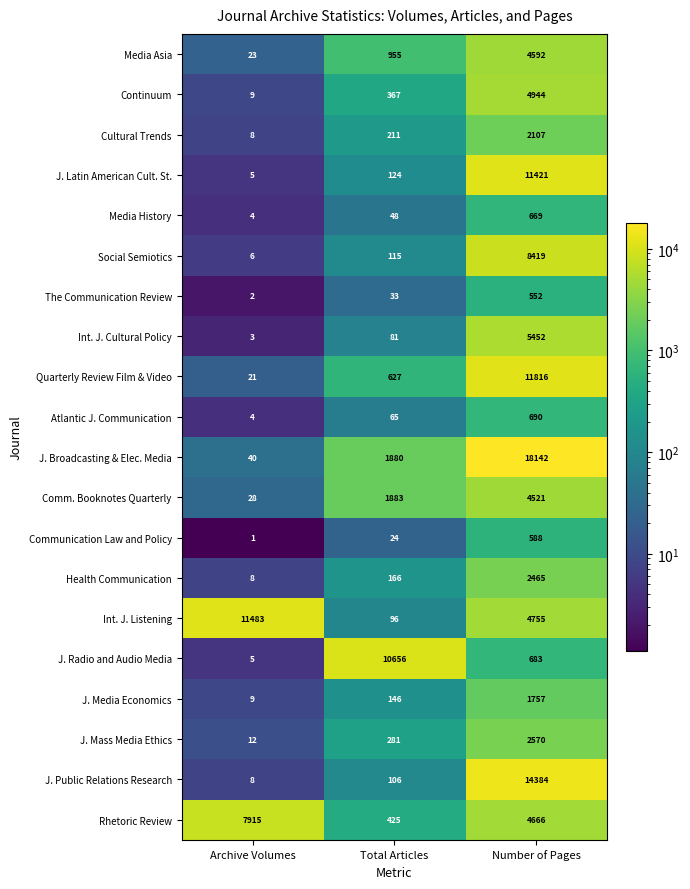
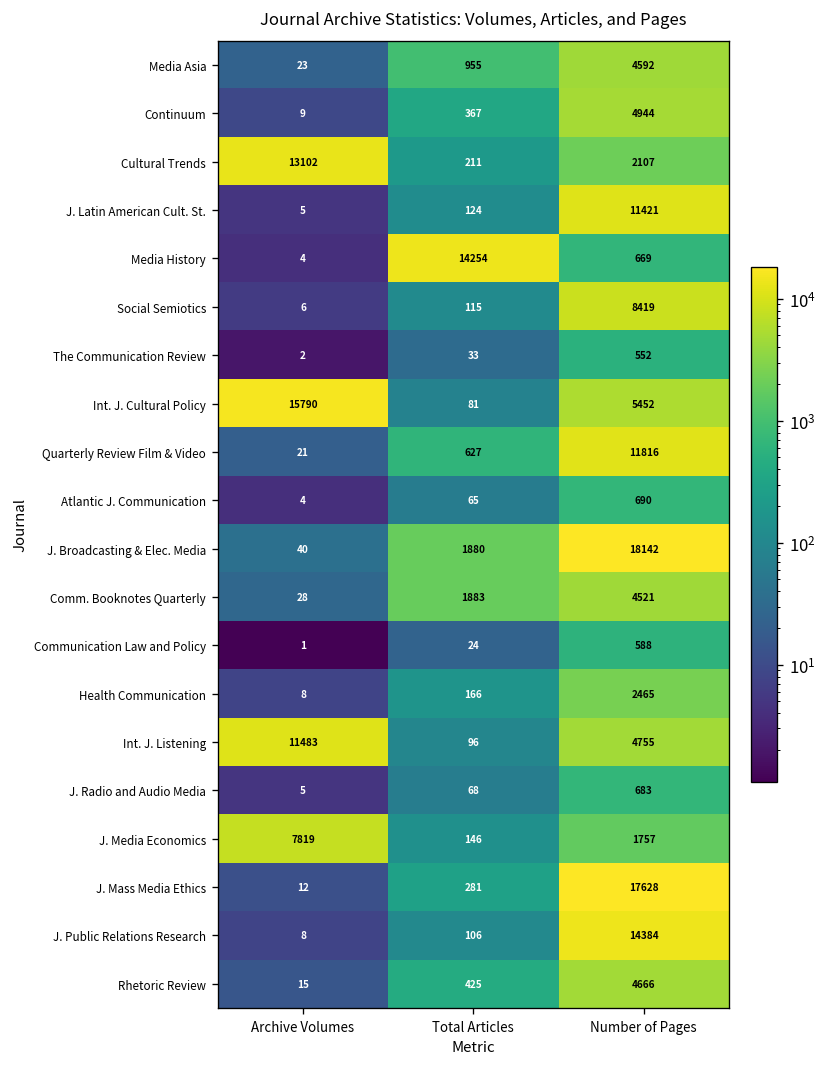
  {
    "Media Asia": {
      "Archive Volumes": 23,
      "Total Articles": 955,
      "Number of Pages": 4592
    },
    "Continuum": {
      "Archive Volumes": 9,
      "Total Articles": 367,
      "Number of Pages": 4944
    },
    "Cultural Trends": {
-     "Archive Volumes": 8,
+     "Archive Volumes": 13102,
      "Total Articles": 211,
      "Number of Pages": 2107
    },
    "J. Latin American Cult. St.": {
      "Archive Volumes": 5,
      "Total Articles": 124,
      "Number of Pages": 11421
    },
    "Media History": {
      "Archive Volumes": 4,
-     "Total Articles": 48,
+     "Total Articles": 14254,
      "Number of Pages": 669
    },
    "Social Semiotics": {
      "Archive Volumes": 6,
      "Total Articles": 115,
      "Number of Pages": 8419
    },
    "The Communication Review": {
      "Archive Volumes": 2,
      "Total Articles": 33,
      "Number of Pages": 552
    },
    "Int. J. Cultural Policy": {
-     "Archive Volumes": 3,
+     "Archive Volumes": 15790,
      "Total Articles": 81,
      "Number of Pages": 5452
    },
    "Quarterly Review Film & Video": {
      "Archive Volumes": 21,
      "Total Articles": 627,
      "Number of Pages": 11816
    },
    "Atlantic J. Communication": {
      "Archive Volumes": 4,
      "Total Articles": 65,
      "Number of Pages": 690
    },
    "J. Broadcasting & Elec. Media": {
      "Archive Volumes": 40,
      "Total Articles": 1880,
      "Number of Pages": 18142
    },
    "Comm. Booknotes Quarterly": {
      "Archive Volumes": 28,
      "Total Articles": 1883,
      "Number of Pages": 4521
    },
    "Communication Law and Policy": {
      "Archive Volumes": 1,
      "Total Articles": 24,
      "Number of Pages": 588
    },
    "Health Communication": {
      "Archive Volumes": 8,
      "Total Articles": 166,
      "Number of Pages": 2465
    },
    "Int. J. Listening": {
      "Archive Volumes": 11483,
      "Total Articles": 96,
      "Number of Pages": 4755
    },
    "J. Radio and Audio Media": {
      "Archive Volumes": 5,
-     "Total Articles": 10656,
+     "Total Articles": 68,
      "Number of Pages": 683
    },
    "J. Media Economics": {
-     "Archive Volumes": 9,
+     "Archive Volumes": 7819,
      "Total Articles": 146,
      "Number of Pages": 1757
    },
    "J. Mass Media Ethics": {
      "Archive Volumes": 12,
      "Total Articles": 281,
-     "Number of Pages": 2570
+     "Number of Pages": 17628
    },
    "J. Public Relations Research": {
      "Archive Volumes": 8,
      "Total Articles": 106,
      "Number of Pages": 14384
    },
    "Rhetoric Review": {
-     "Archive Volumes": 7915,
+     "Archive Volumes": 15,
      "Total Articles": 425,
      "Number of Pages": 4666
    }
  }
